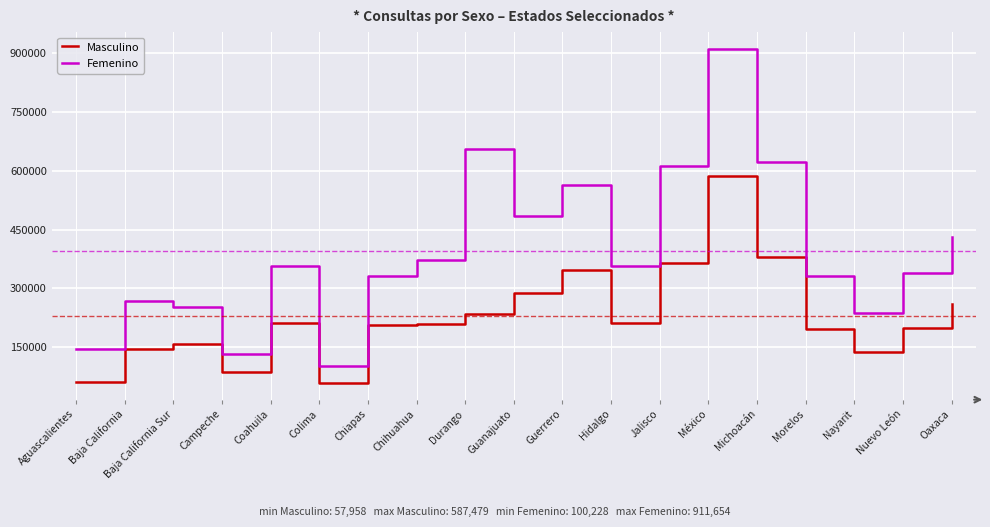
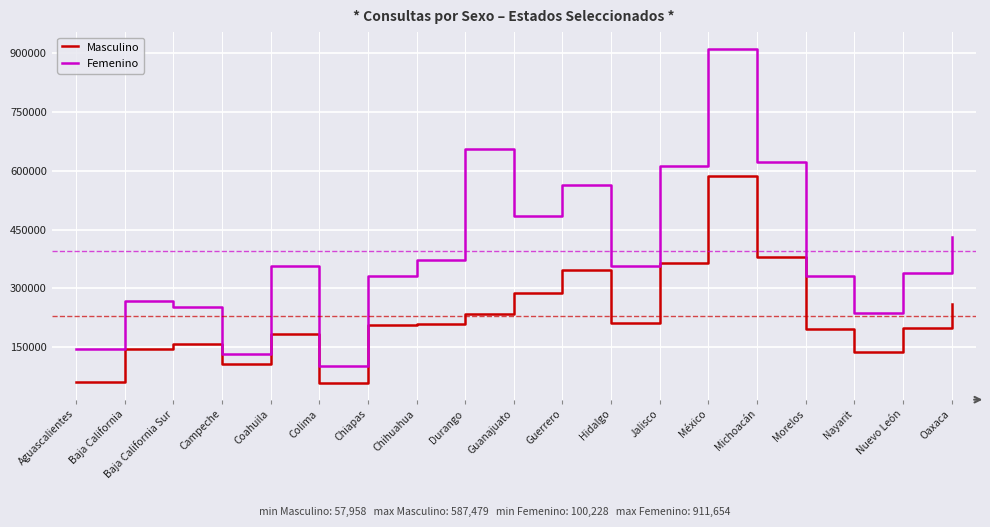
  {
    "Masculino": {
      "Aguascalientes": 60000,
      "Baja California": 150000,
      "Baja California Sur": 160000,
-     "Campeche": 90000,
-     "Coahuila": 210000,
+     "Campeche": 110000,
+     "Coahuila": 180000,
      "Colima": 60000,
      "Chiapas": 210000,
      "Chihuahua": 210000,
      "Durango": 230000,
      "Guanajuato": 290000,
      "Guerrero": 350000,
      "Hidalgo": 210000,
      "Jalisco": 370000,
      "México": 590000,
      "Michoacán": 380000,
      "Morelos": 190000,
      "Nayarit": 140000,
      "Nuevo León": 200000,
      "Oaxaca": 260000
    },
    "Femenino": {
      "Aguascalientes": 150000,
      "Baja California": 270000,
      "Baja California Sur": 250000,
      "Campeche": 130000,
      "Coahuila": 360000,
      "Colima": 100000,
      "Chiapas": 330000,
      "Chihuahua": 370000,
      "Durango": 660000,
      "Guanajuato": 480000,
      "Guerrero": 560000,
      "Hidalgo": 360000,
      "Jalisco": 610000,
      "México": 910000,
      "Michoacán": 620000,
      "Morelos": 330000,
      "Nayarit": 240000,
      "Nuevo León": 340000,
      "Oaxaca": 430000
    }
  }
